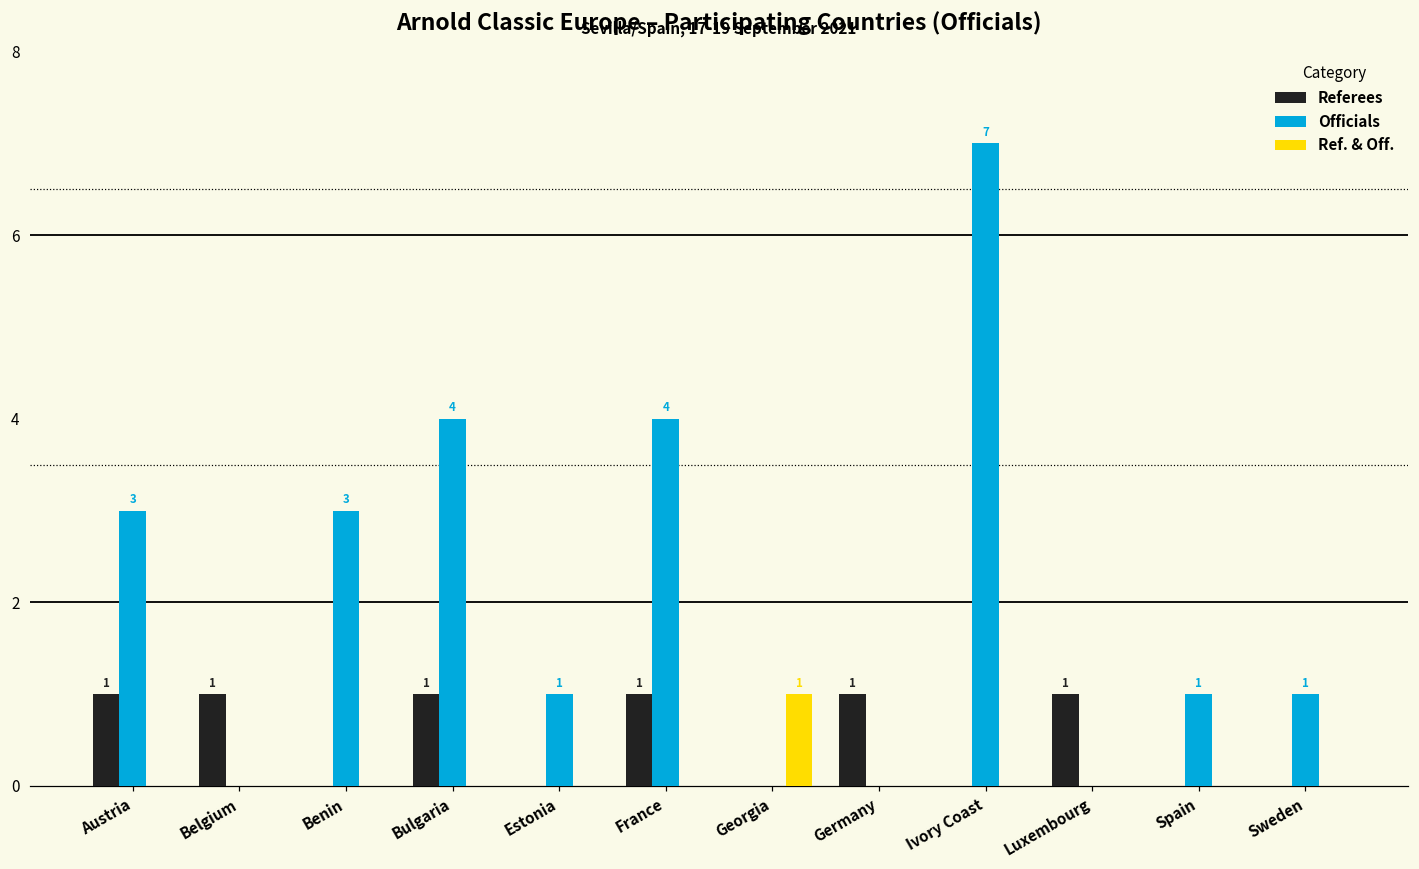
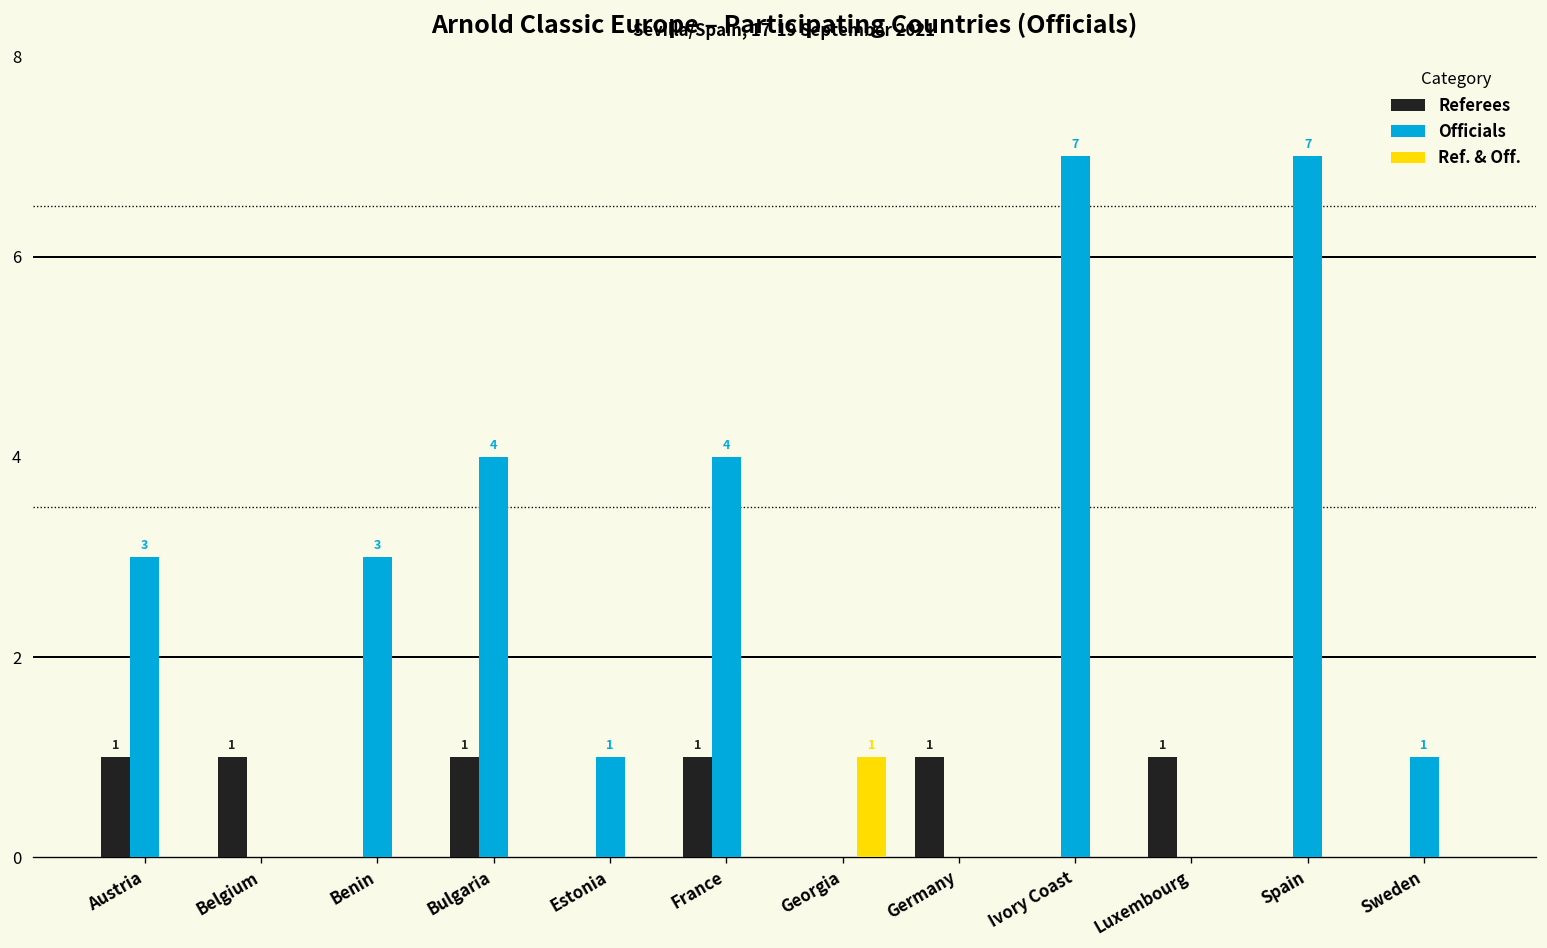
  {
    "Referees": {
      "Austria": 1,
      "Belgium": 1,
      "Bulgaria": 1,
      "France": 1,
      "Germany": 1,
      "Luxembourg": 1
    },
    "Officials": {
      "Austria": 3,
      "Benin": 3,
      "Bulgaria": 4,
      "Estonia": 1,
      "France": 4,
      "Ivory Coast": 7,
-     "Spain": 1,
+     "Spain": 7,
      "Sweden": 1
    },
    "Ref. & Off.": {
      "Georgia": 1
    }
  }
